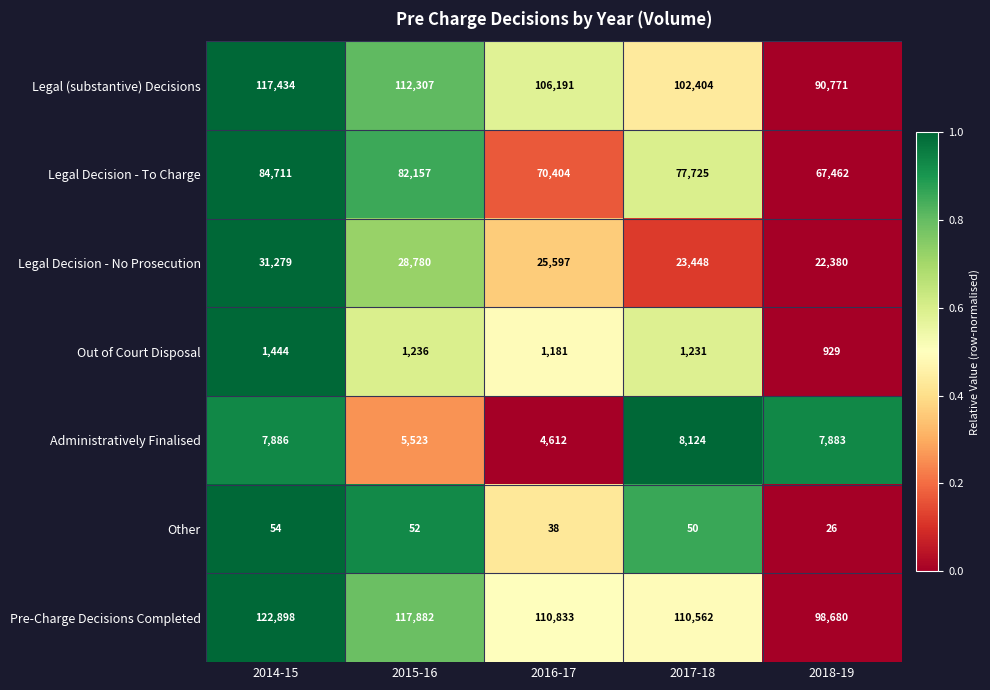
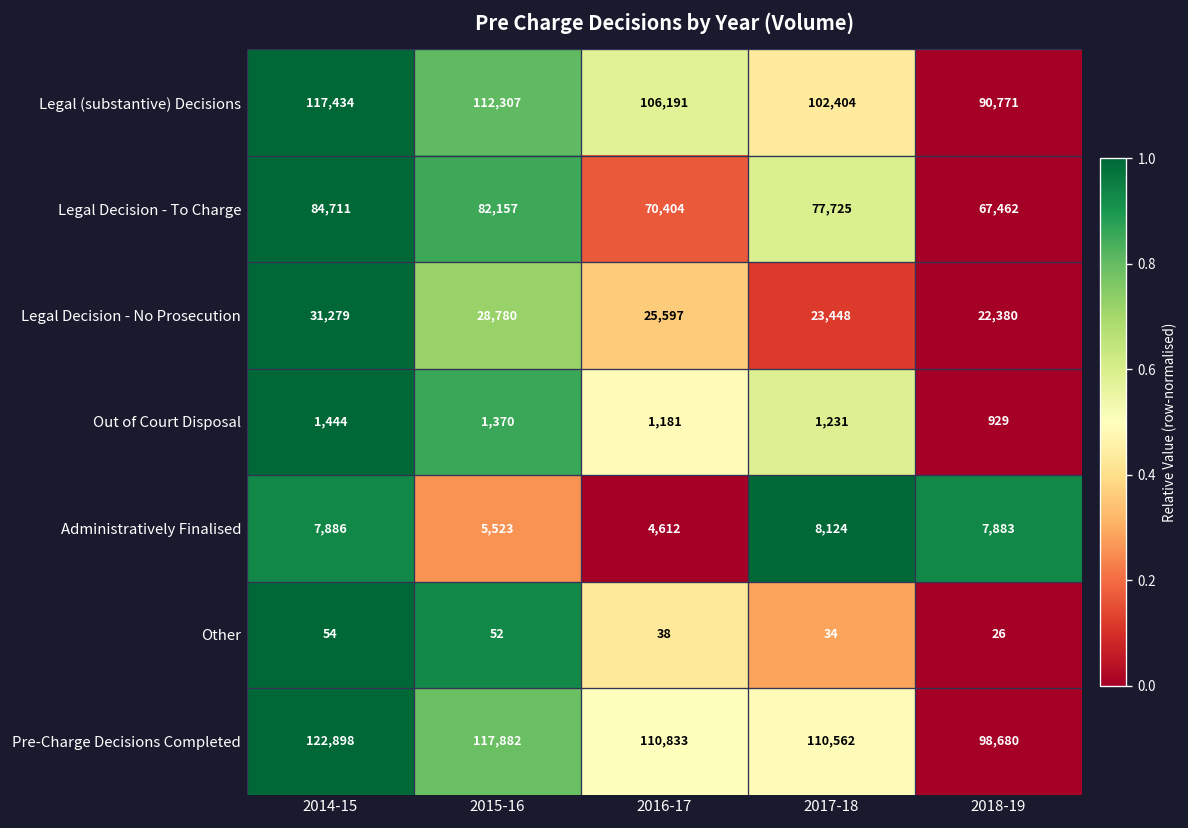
  {
    "Legal (substantive) Decisions": {
      "2014-15": "117,434",
      "2015-16": "112,307",
      "2016-17": "106,191",
      "2017-18": "102,404",
      "2018-19": "90,771"
    },
    "Legal Decision - To Charge": {
      "2014-15": "84,711",
      "2015-16": "82,157",
      "2016-17": "70,404",
      "2017-18": "77,725",
      "2018-19": "67,462"
    },
    "Legal Decision - No Prosecution": {
      "2014-15": "31,279",
      "2015-16": "28,780",
      "2016-17": "25,597",
      "2017-18": "23,448",
      "2018-19": "22,380"
    },
    "Out of Court Disposal": {
      "2014-15": "1,444",
-     "2015-16": "1,236",
+     "2015-16": "1,370",
      "2016-17": "1,181",
      "2017-18": "1,231",
      "2018-19": "929"
    },
    "Administratively Finalised": {
      "2014-15": "7,886",
      "2015-16": "5,523",
      "2016-17": "4,612",
      "2017-18": "8,124",
      "2018-19": "7,883"
    },
    "Other": {
      "2014-15": "54",
      "2015-16": "52",
      "2016-17": "38",
-     "2017-18": "50",
+     "2017-18": "34",
      "2018-19": "26"
    },
    "Pre-Charge Decisions Completed": {
      "2014-15": "122,898",
      "2015-16": "117,882",
      "2016-17": "110,833",
      "2017-18": "110,562",
      "2018-19": "98,680"
    }
  }
